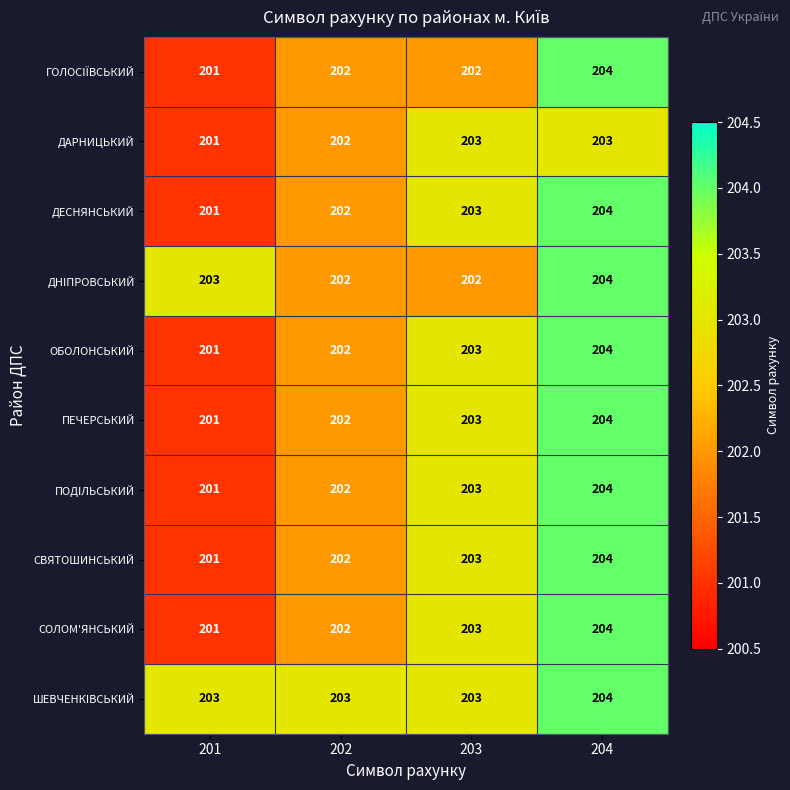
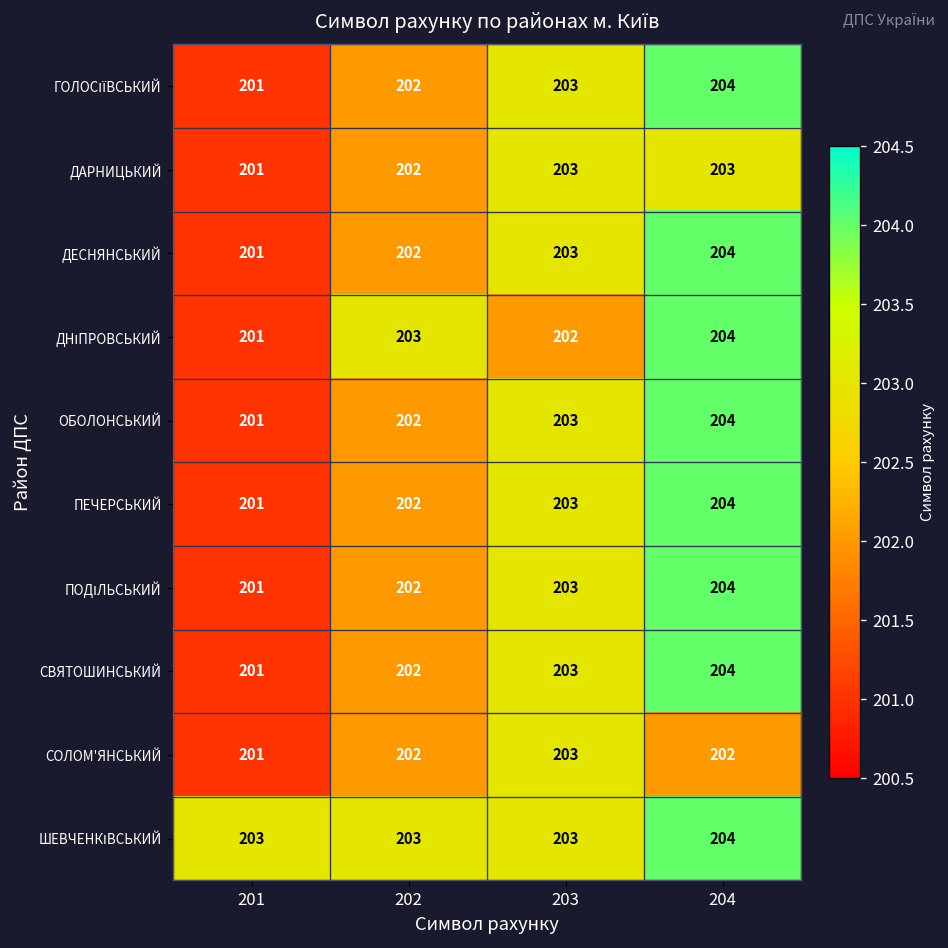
  {
    "ГОЛОСІЇВСЬКИЙ": {
      "201": 201,
      "202": 202,
-     "203": 202,
+     "203": 203,
      "204": 204
    },
    "ДАРНИЦЬКИЙ": {
      "201": 201,
      "202": 202,
      "203": 203,
      "204": 203
    },
    "ДЕСНЯНСЬКИЙ": {
      "201": 201,
      "202": 202,
      "203": 203,
      "204": 204
    },
    "ДНІПРОВСЬКИЙ": {
-     "201": 203,
-     "202": 202,
+     "201": 201,
+     "202": 203,
      "203": 202,
      "204": 204
    },
    "ОБОЛОНСЬКИЙ": {
      "201": 201,
      "202": 202,
      "203": 203,
      "204": 204
    },
    "ПЕЧЕРСЬКИЙ": {
      "201": 201,
      "202": 202,
      "203": 203,
      "204": 204
    },
    "ПОДІЛЬСЬКИЙ": {
      "201": 201,
      "202": 202,
      "203": 203,
      "204": 204
    },
    "СВЯТОШИНСЬКИЙ": {
      "201": 201,
      "202": 202,
      "203": 203,
      "204": 204
    },
    "СОЛОМ'ЯНСЬКИЙ": {
      "201": 201,
      "202": 202,
      "203": 203,
-     "204": 204
+     "204": 202
    },
    "ШЕВЧЕНКІВСЬКИЙ": {
      "201": 203,
      "202": 203,
      "203": 203,
      "204": 204
    }
  }
